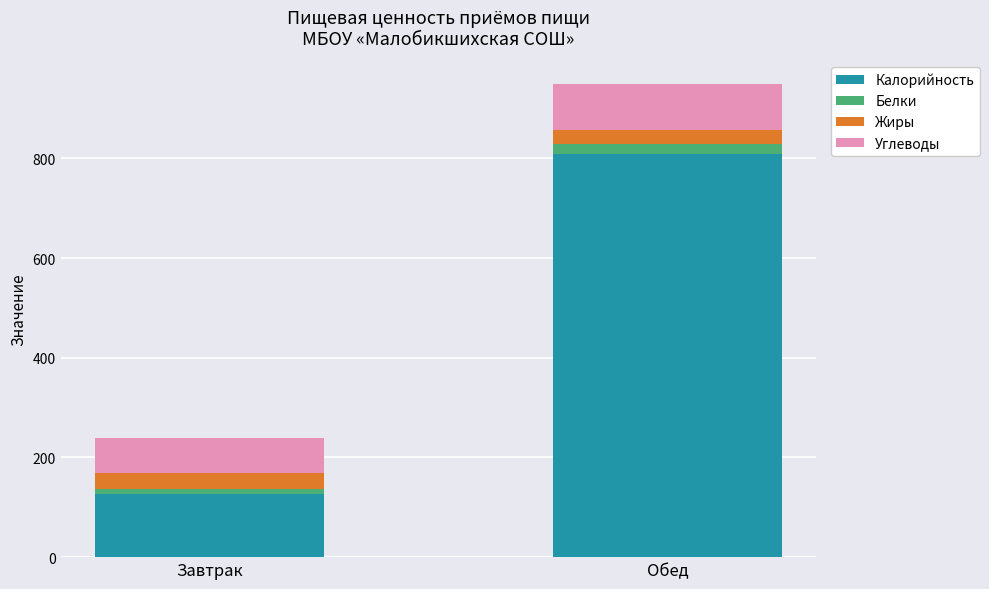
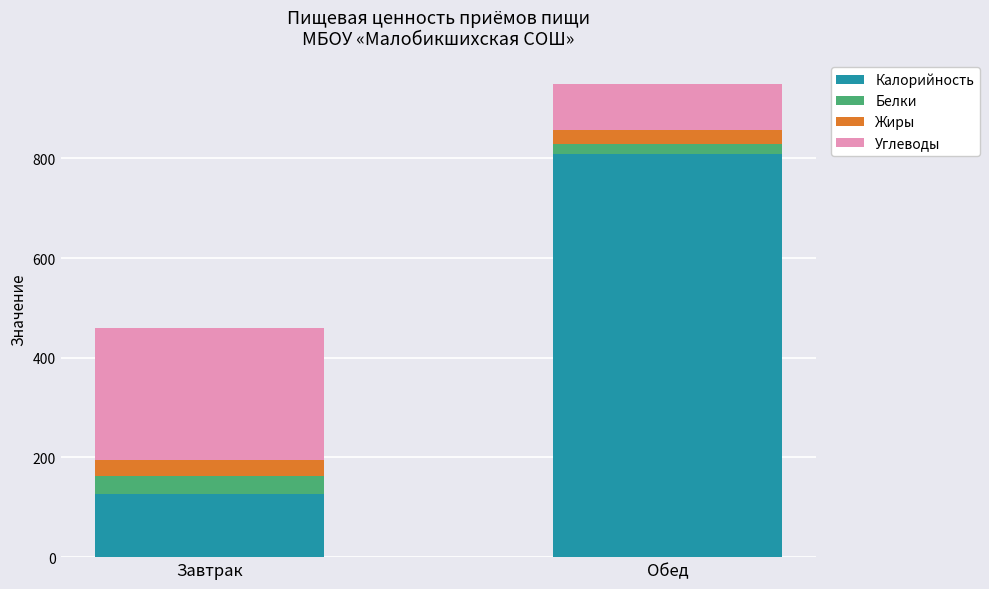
  {
    "Калорийность": {
      "Завтрак": 130,
      "Обед": 810
    },
    "Белки": {
-     "Завтрак": 10,
+     "Завтрак": 40,
      "Обед": 20
    },
    "Жиры": {
      "Завтрак": 30,
      "Обед": 30
    },
    "Углеводы": {
-     "Завтрак": 70,
+     "Завтрак": 270,
      "Обед": 90
    }
  }
